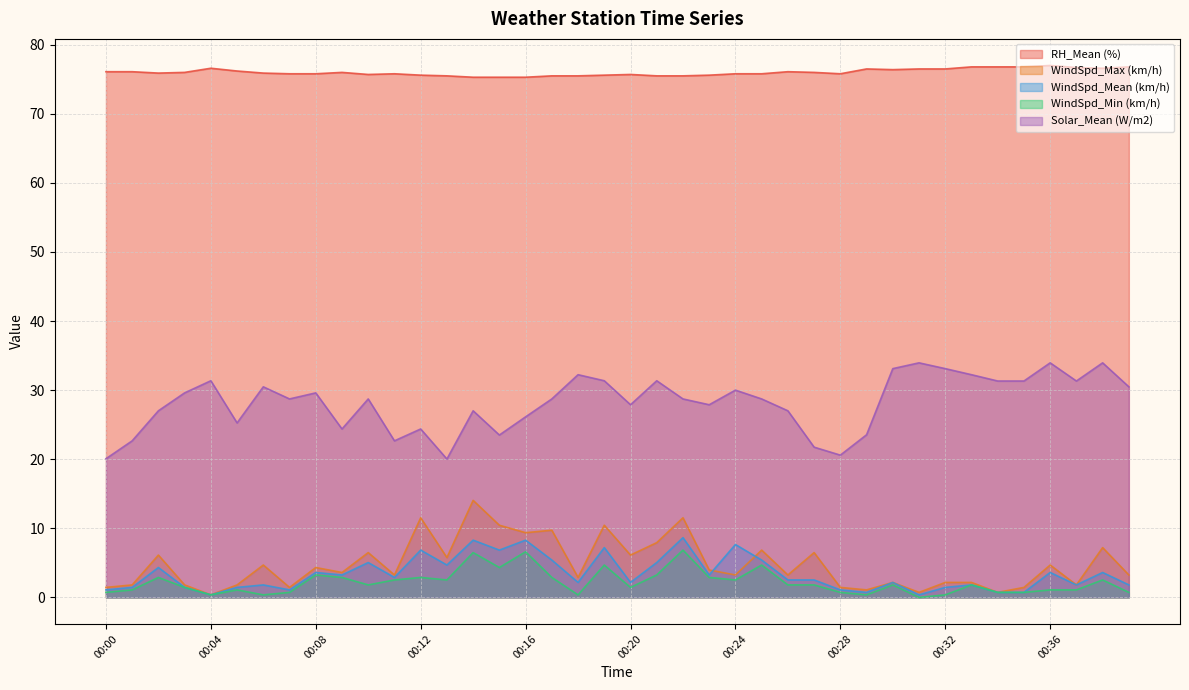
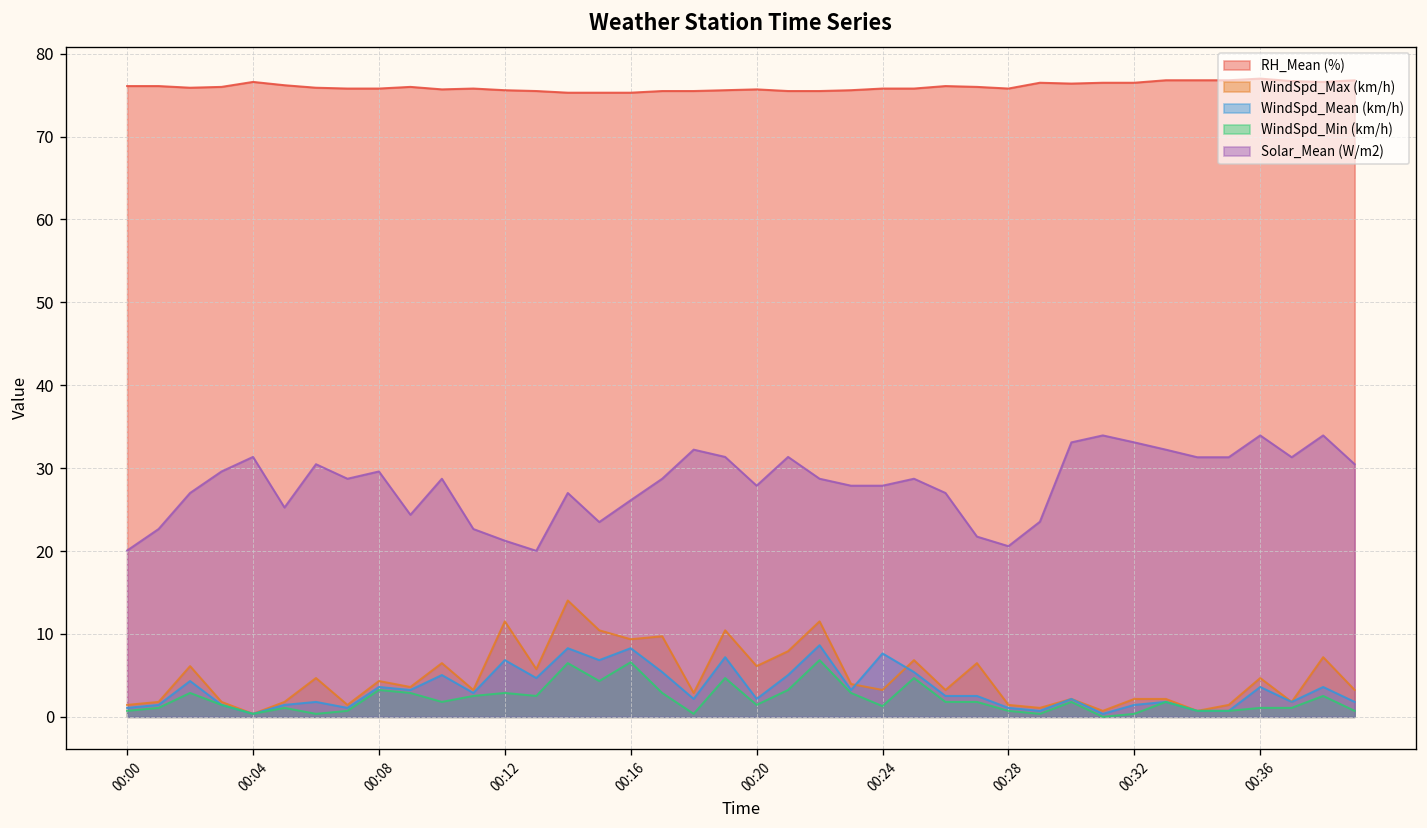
  {
    "WindSpd_Mean (km/h)": {
      "00:12": 7,
      "00:16": 8,
      "00:20": 2,
      "00:24": 8,
      "00:32": 1,
      "00:36": 4
    },
    "WindSpd_Min (km/h)": {
      "00:12": 3,
      "00:16": 7,
      "00:20": 1,
-     "00:24": 3,
+     "00:24": 1,
      "00:32": 0,
      "00:36": 1
    },
    "Solar_Mean (W/m2)": {
      "00:00": 20,
      "00:04": 31,
      "00:08": 30,
-     "00:12": 24,
+     "00:12": 21,
      "00:16": 26,
      "00:20": 28,
-     "00:24": 30,
+     "00:24": 28,
      "00:28": 21,
      "00:32": 33,
      "00:36": 34
    }
  }
